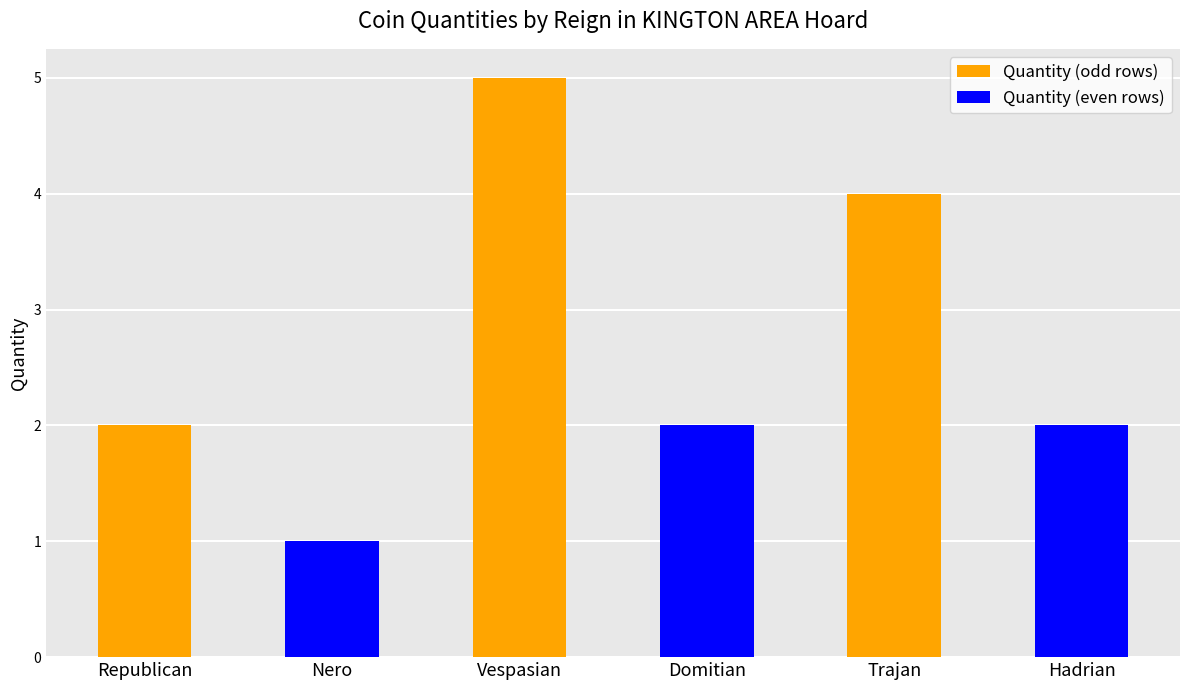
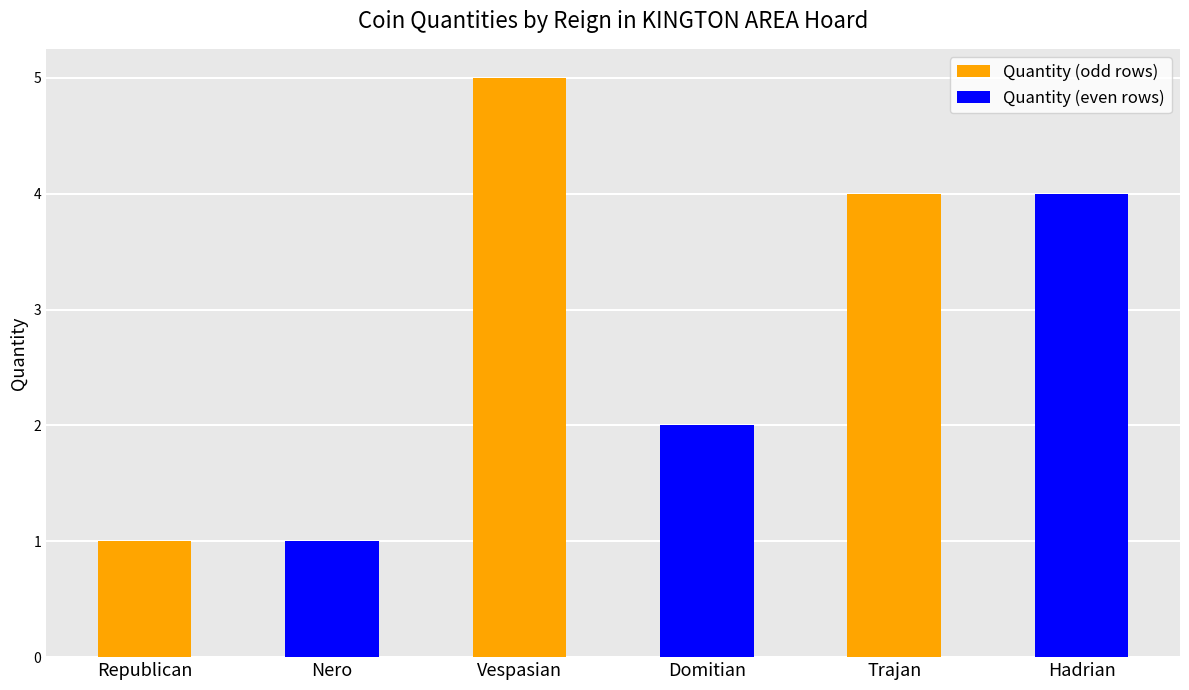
  {
-   "Republican": 2,
+   "Republican": 1,
    "Nero": 1,
    "Vespasian": 5,
    "Domitian": 2,
    "Trajan": 4,
-   "Hadrian": 2
+   "Hadrian": 4
  }
